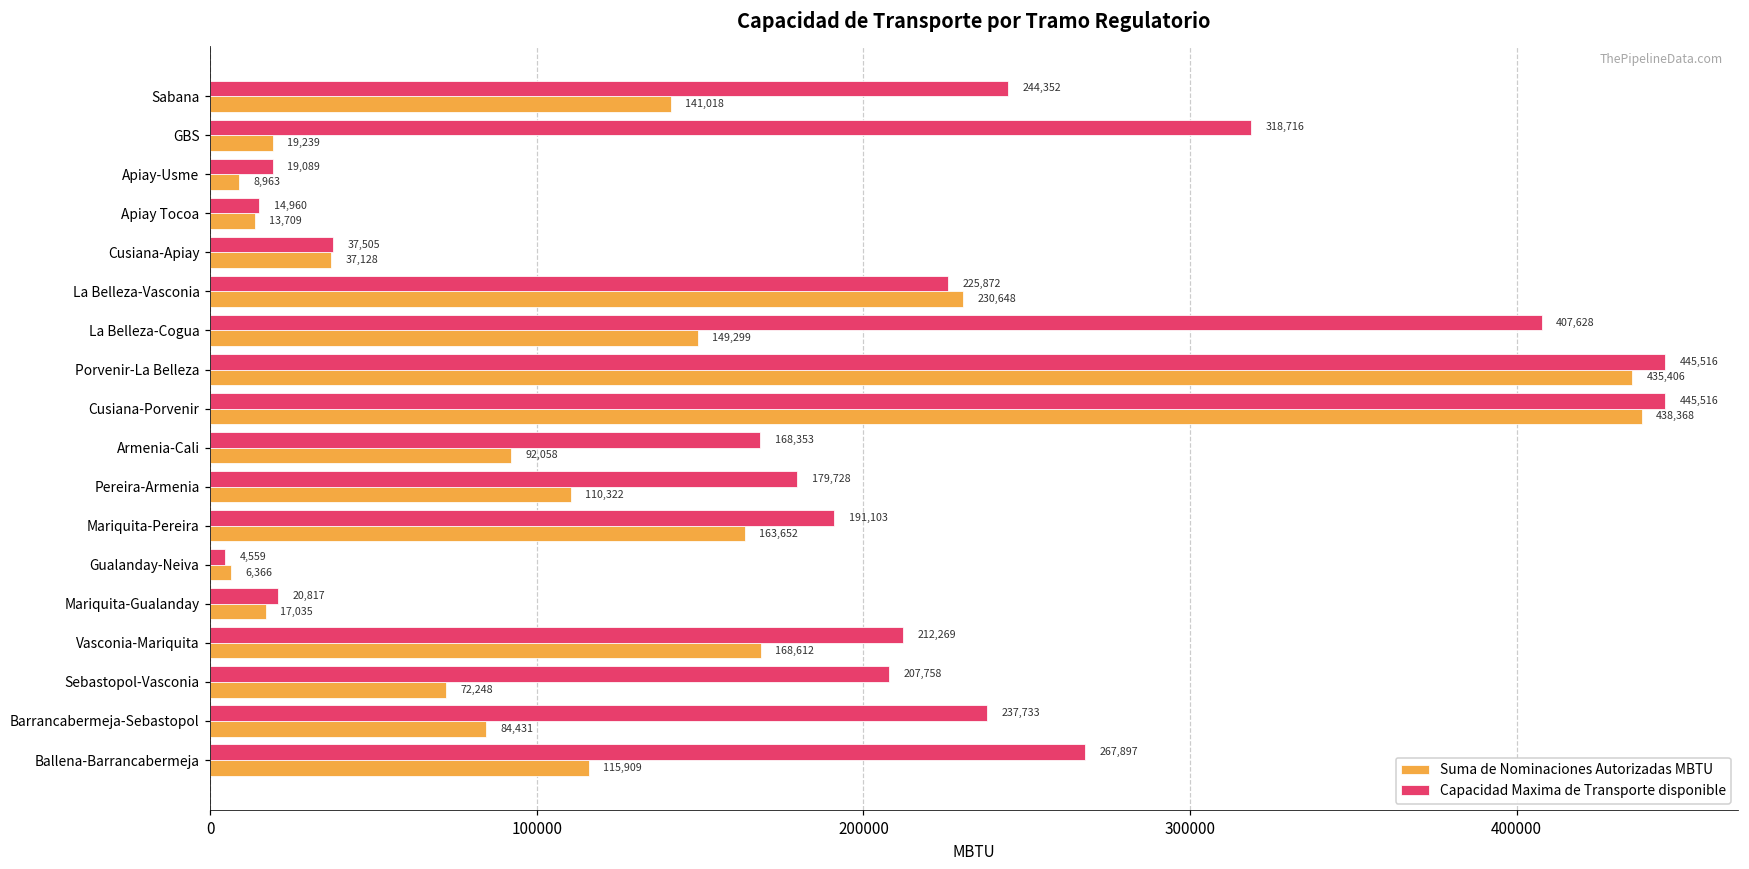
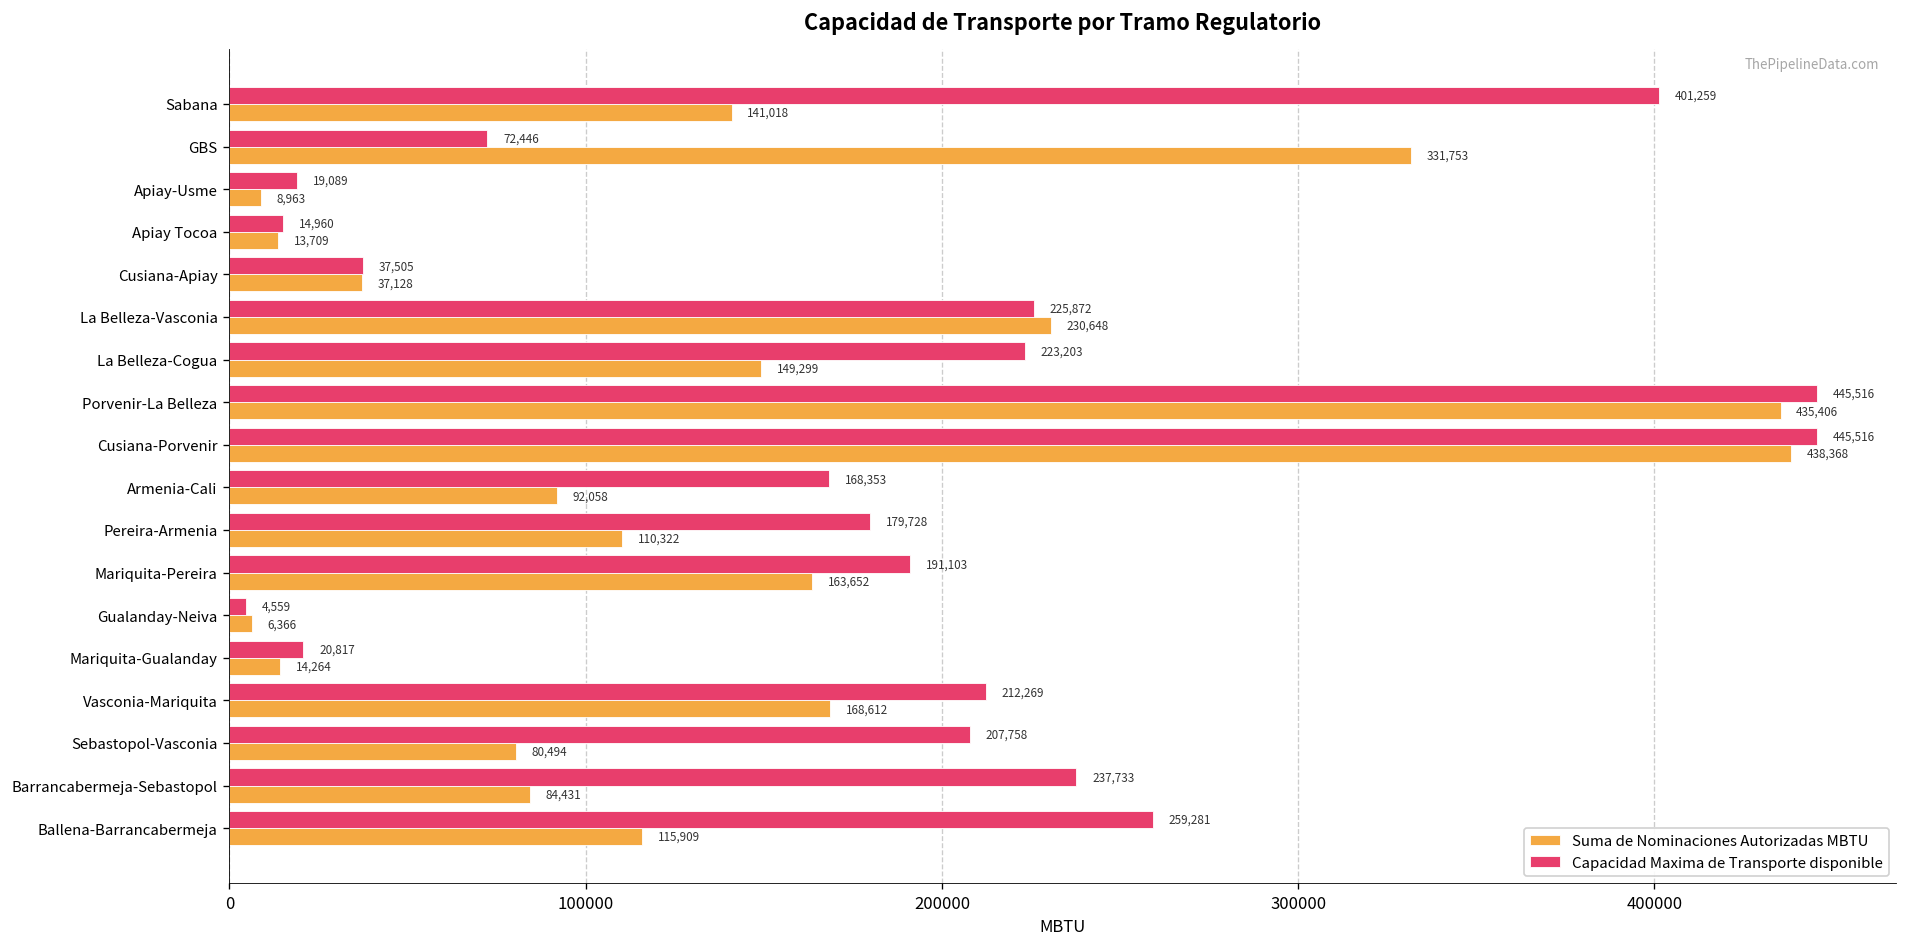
  {
    "Suma de Nominaciones Autorizadas MBTU": {
      "Sabana": "141,018",
-     "GBS": "19,239",
+     "GBS": "331,753",
      "Apiay-Usme": "8,963",
      "Apiay Tocoa": "13,709",
      "Cusiana-Apiay": "37,128",
      "La Belleza-Vasconia": "230,648",
      "La Belleza-Cogua": "149,299",
      "Porvenir-La Belleza": "435,406",
      "Cusiana-Porvenir": "438,368",
      "Armenia-Cali": "92,058",
      "Pereira-Armenia": "110,322",
      "Mariquita-Pereira": "163,652",
      "Gualanday-Neiva": "6,366",
-     "Mariquita-Gualanday": "17,035",
+     "Mariquita-Gualanday": "14,264",
      "Vasconia-Mariquita": "168,612",
-     "Sebastopol-Vasconia": "72,248",
+     "Sebastopol-Vasconia": "80,494",
      "Barrancabermeja-Sebastopol": "84,431",
      "Ballena-Barrancabermeja": "115,909"
    },
    "Capacidad Maxima de Transporte disponible": {
-     "Sabana": "244,352",
-     "GBS": "318,716",
+     "Sabana": "401,259",
+     "GBS": "72,446",
      "Apiay-Usme": "19,089",
      "Apiay Tocoa": "14,960",
      "Cusiana-Apiay": "37,505",
      "La Belleza-Vasconia": "225,872",
-     "La Belleza-Cogua": "407,628",
+     "La Belleza-Cogua": "223,203",
      "Porvenir-La Belleza": "445,516",
      "Cusiana-Porvenir": "445,516",
      "Armenia-Cali": "168,353",
      "Pereira-Armenia": "179,728",
      "Mariquita-Pereira": "191,103",
      "Gualanday-Neiva": "4,559",
      "Mariquita-Gualanday": "20,817",
      "Vasconia-Mariquita": "212,269",
      "Sebastopol-Vasconia": "207,758",
      "Barrancabermeja-Sebastopol": "237,733",
-     "Ballena-Barrancabermeja": "267,897"
+     "Ballena-Barrancabermeja": "259,281"
    }
  }
